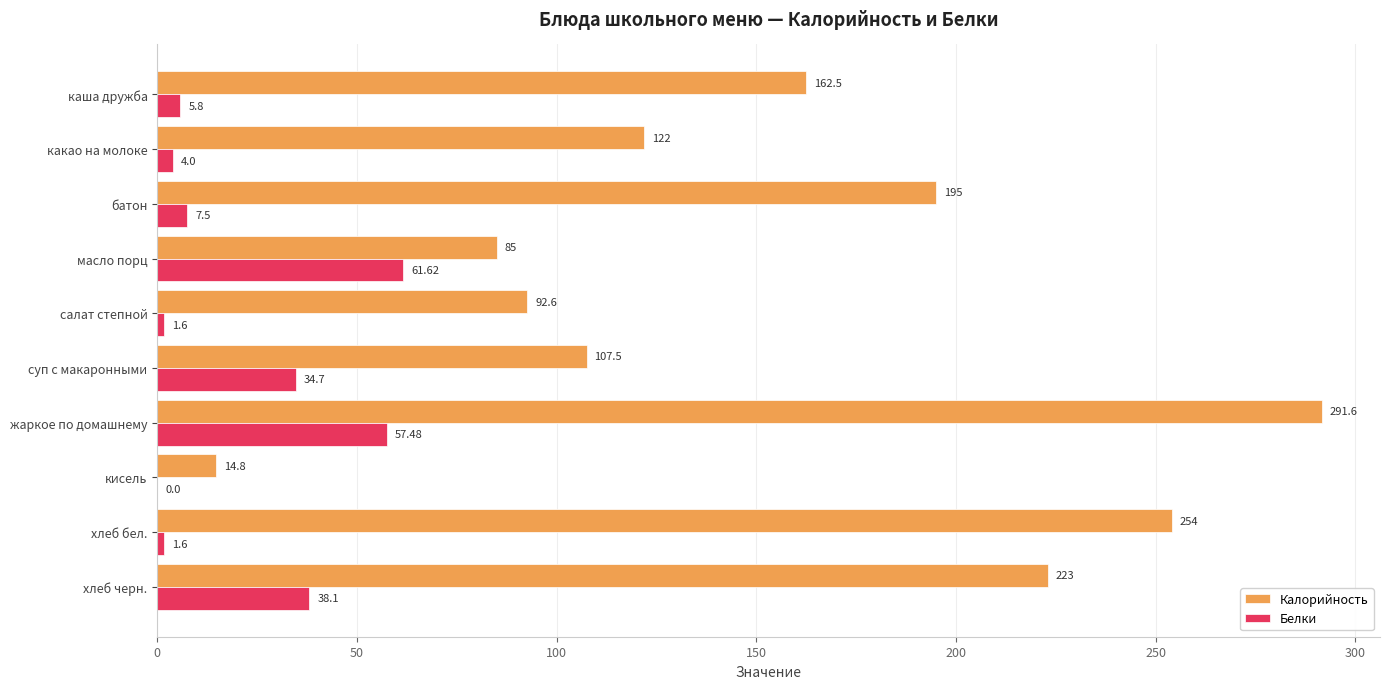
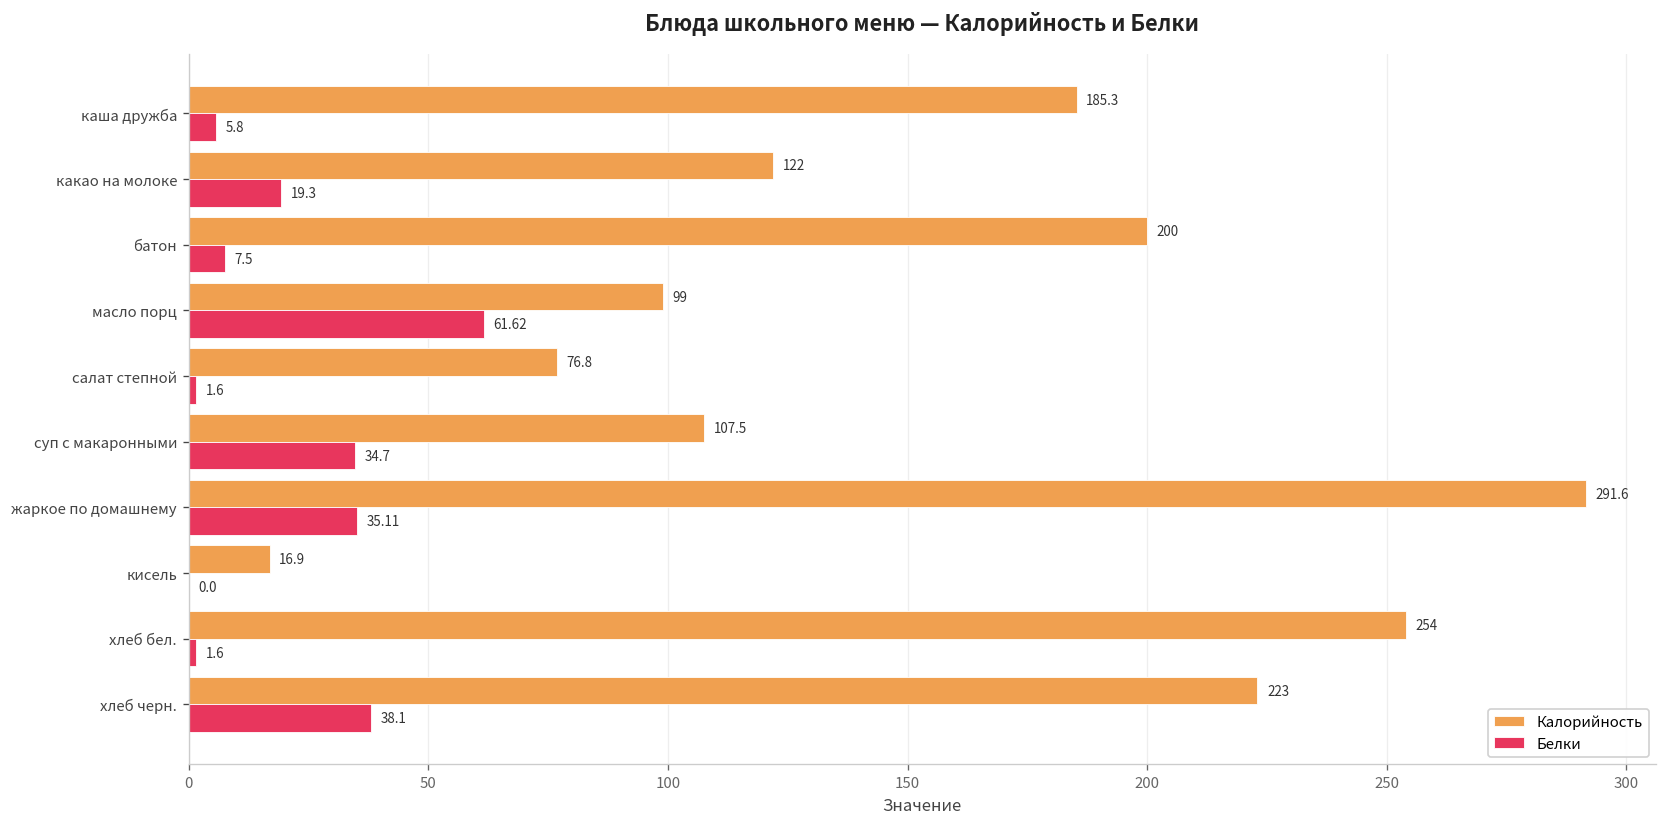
  {
    "Калорийность": {
-     "каша дружба": 162.5,
+     "каша дружба": 185.3,
      "какао на молоке": 122,
-     "батон": 195,
-     "масло порц": 85,
-     "салат степной": 92.6,
+     "батон": 200,
+     "масло порц": 99,
+     "салат степной": 76.8,
      "суп с макаронными": 107.5,
      "жаркое по домашнему": 291.6,
-     "кисель": 14.8,
+     "кисель": 16.9,
      "хлеб бел.": 254,
      "хлеб черн.": 223
    },
    "Белки": {
      "каша дружба": 5.8,
-     "какао на молоке": 4.0,
+     "какао на молоке": 19.3,
      "батон": 7.5,
      "масло порц": 61.62,
      "салат степной": 1.6,
      "суп с макаронными": 34.7,
-     "жаркое по домашнему": 57.48,
+     "жаркое по домашнему": 35.11,
      "кисель": 0.0,
      "хлеб бел.": 1.6,
      "хлеб черн.": 38.1
    }
  }
